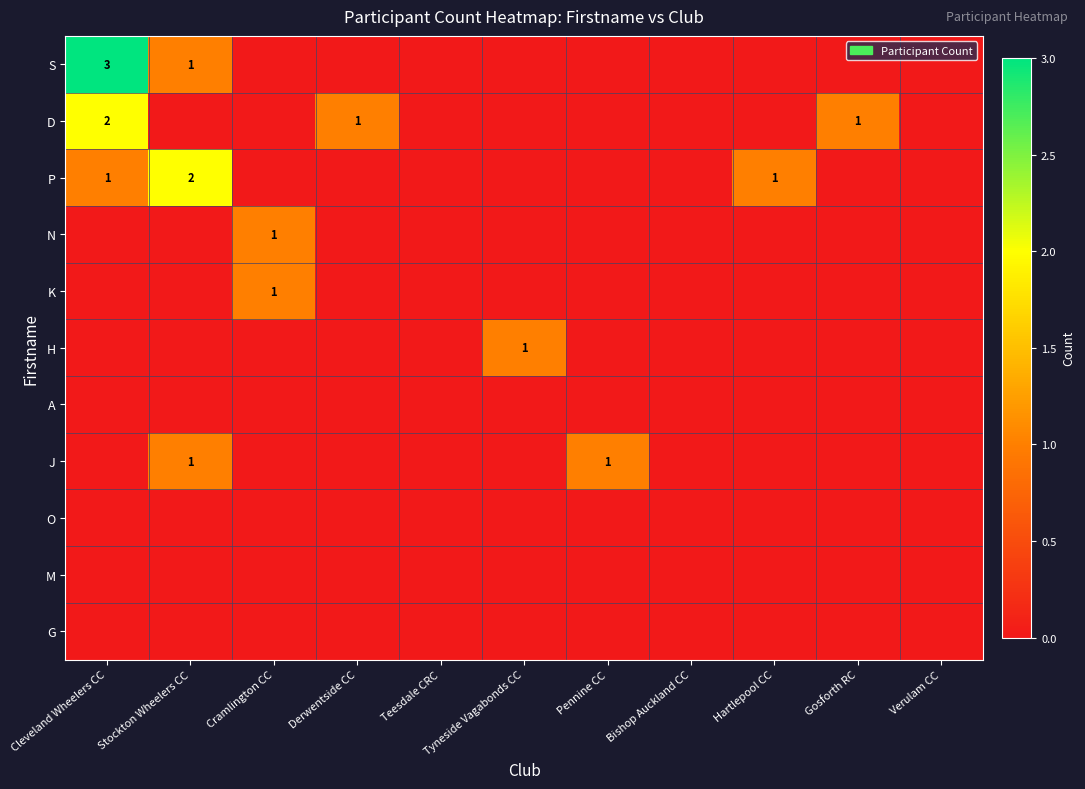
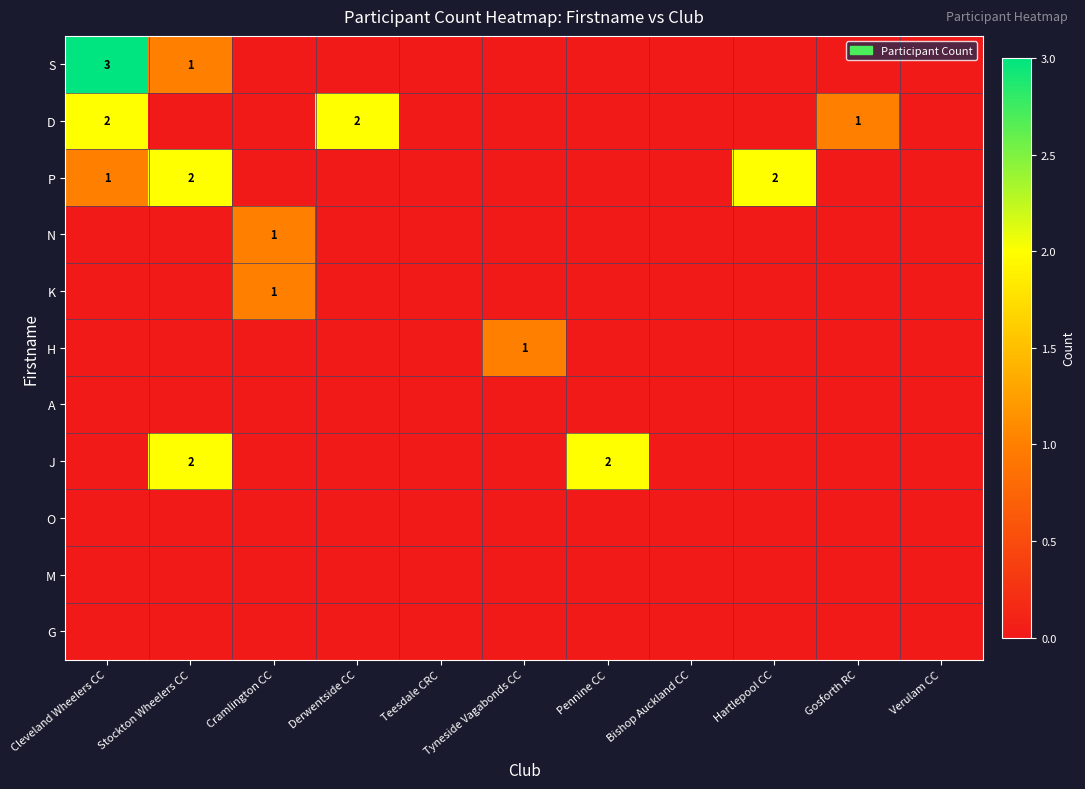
  {
    "S": {
      "Cleveland Wheelers CC": 3,
      "Stockton Wheelers CC": 1
    },
    "D": {
      "Cleveland Wheelers CC": 2,
-     "Derwentside CC": 1,
+     "Derwentside CC": 2,
      "Gosforth RC": 1
    },
    "P": {
      "Cleveland Wheelers CC": 1,
      "Stockton Wheelers CC": 2,
-     "Hartlepool CC": 1
+     "Hartlepool CC": 2
    },
    "N": {
      "Cramlington CC": 1
    },
    "K": {
      "Cramlington CC": 1
    },
    "H": {
      "Tyneside Vagabonds CC": 1
    },
    "J": {
-     "Stockton Wheelers CC": 1,
-     "Pennine CC": 1
+     "Stockton Wheelers CC": 2,
+     "Pennine CC": 2
    }
  }
